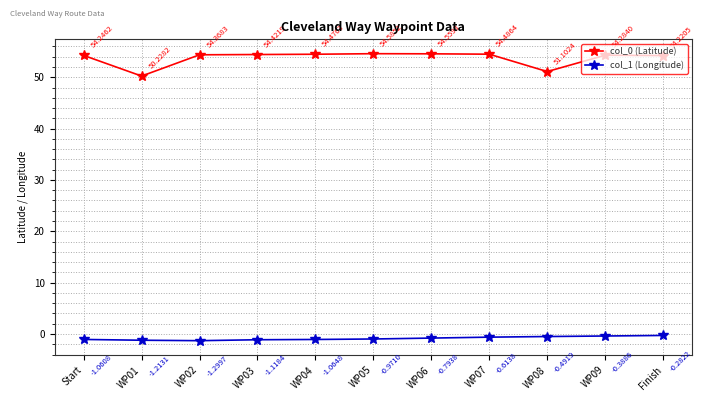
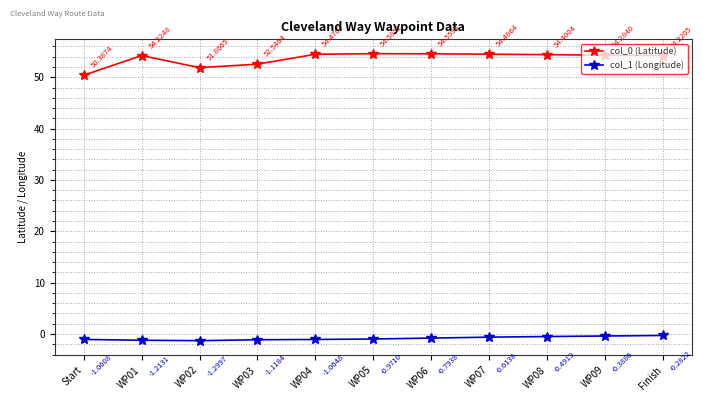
  {
    "col_0 (Latitude)": {
-     "Start": 54.2462,
-     "WP01": 50.2282,
-     "WP02": 54.3683,
-     "WP03": 54.4219,
+     "Start": 50.3874,
+     "WP01": 54.2248,
+     "WP02": 51.8665,
+     "WP03": 52.5464,
      "WP04": 54.4763,
      "WP05": 54.5852,
      "WP06": 54.5593,
      "WP07": 54.4864,
-     "WP08": 51.1024
+     "WP08": 54.4004
    },
    "col_1 (Longitude)": {
      "Start": -1.0608,
      "WP01": -1.2131,
      "WP02": -1.2997,
      "WP03": -1.1184,
      "WP04": -1.0648,
      "WP05": -0.9710,
      "WP06": -0.7938,
      "WP07": -0.6138,
      "WP08": -0.4919,
      "WP09": -0.3886,
      "Finish": -0.2822
    }
  }
